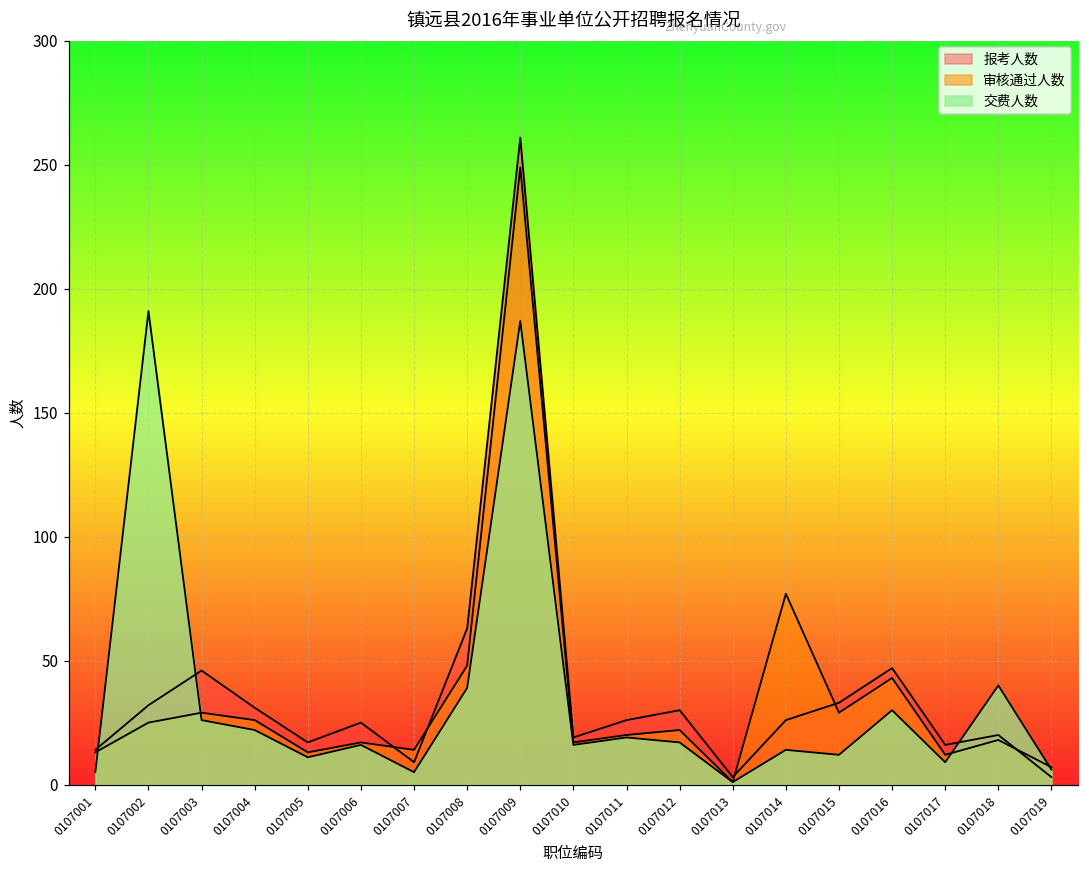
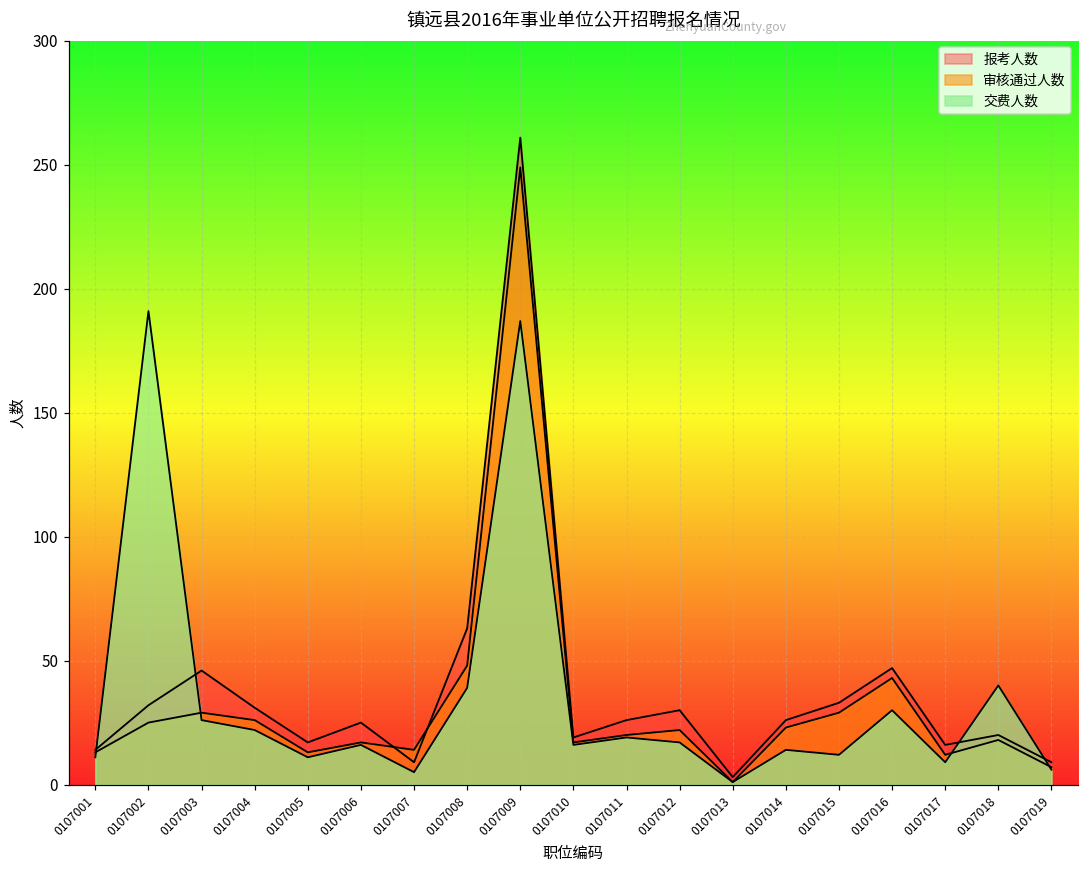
  {
    "报考人数": {
      "0107002": 32,
      "0107003": 46,
      "0107004": 31,
      "0107005": 17,
      "0107006": 25,
      "0107007": 9,
      "0107008": 63,
      "0107009": 261,
      "0107010": 19,
      "0107011": 26,
      "0107012": 30,
      "0107013": 3,
      "0107014": 26,
      "0107015": 33,
      "0107016": 47,
      "0107017": 16,
      "0107018": 20,
-     "0107019": 3
+     "0107019": 9
    },
    "审核通过人数": {
      "0107002": 25,
      "0107003": 29,
      "0107004": 26,
      "0107005": 13,
      "0107007": 14,
      "0107008": 48,
      "0107009": 249,
      "0107012": 22,
-     "0107014": 77,
+     "0107014": 23,
      "0107015": 29,
      "0107016": 43,
      "0107017": 12,
      "0107018": 18
    },
    "交费人数": {
-     "0107001": 5,
+     "0107001": 11,
      "0107002": 191,
      "0107003": 26,
      "0107004": 22,
      "0107005": 11,
      "0107007": 5,
      "0107008": 39,
      "0107009": 187,
      "0107012": 17,
      "0107014": 14,
      "0107015": 12,
      "0107016": 30,
      "0107017": 9,
      "0107018": 40
    }
  }
